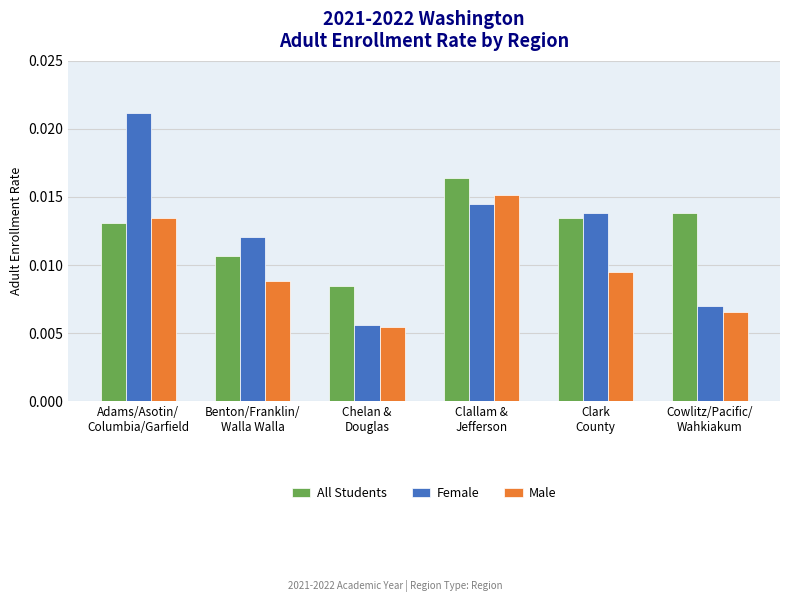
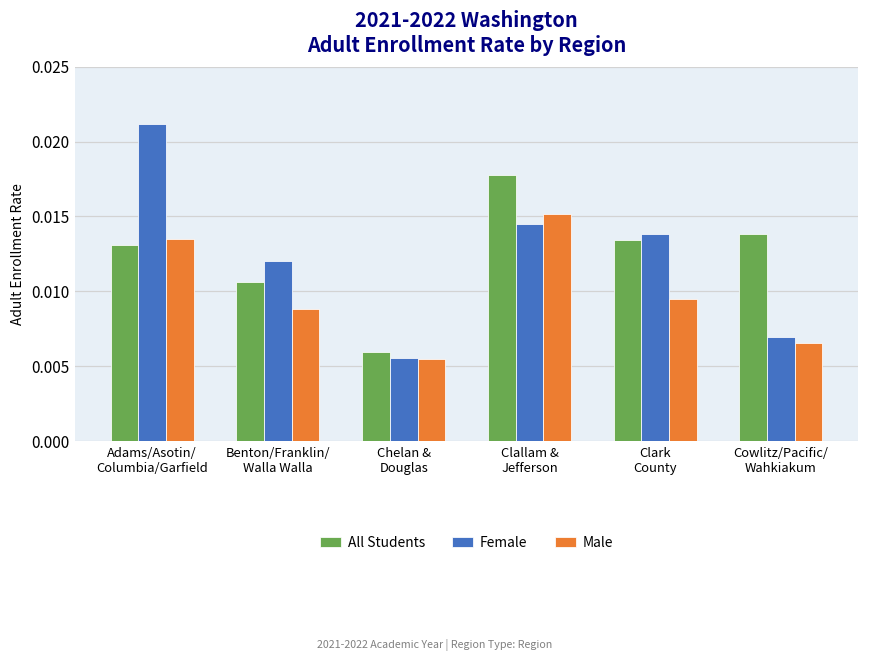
  {
    "All Students": {
      "Adams/Asotin/ Columbia/Garfield": 0.0131,
      "Benton/Franklin/ Walla Walla": 0.0106,
-     "Chelan & Douglas": 0.0085,
-     "Clallam & Jefferson": 0.0164,
+     "Chelan & Douglas": 0.0060,
+     "Clallam & Jefferson": 0.0178,
      "Clark County": 0.0134,
      "Cowlitz/Pacific/ Wahkiakum": 0.0138
    },
    "Female": {
      "Adams/Asotin/ Columbia/Garfield": 0.0212,
      "Benton/Franklin/ Walla Walla": 0.0120,
      "Chelan & Douglas": 0.0056,
      "Clallam & Jefferson": 0.0145,
      "Clark County": 0.0139,
      "Cowlitz/Pacific/ Wahkiakum": 0.0070
    },
    "Male": {
      "Adams/Asotin/ Columbia/Garfield": 0.0135,
      "Benton/Franklin/ Walla Walla": 0.0088,
      "Chelan & Douglas": 0.0055,
      "Clallam & Jefferson": 0.0152,
      "Clark County": 0.0095,
      "Cowlitz/Pacific/ Wahkiakum": 0.0066
    }
  }
